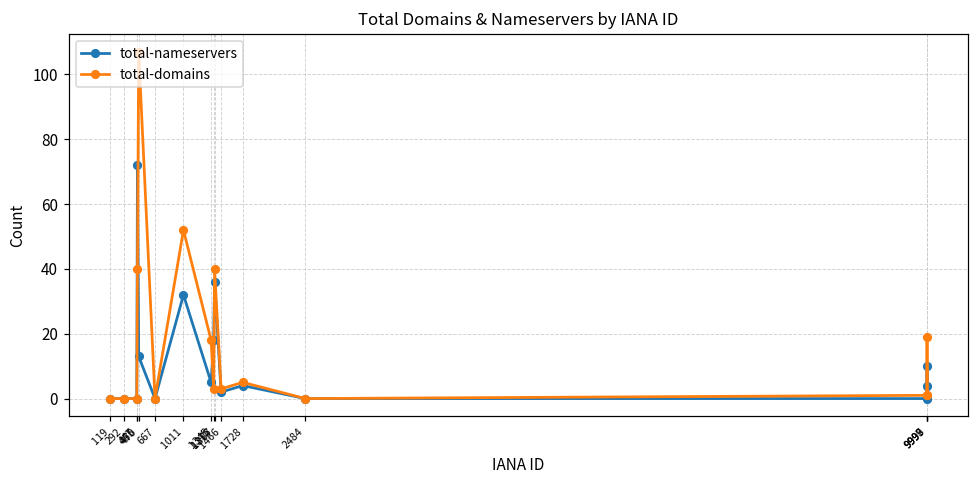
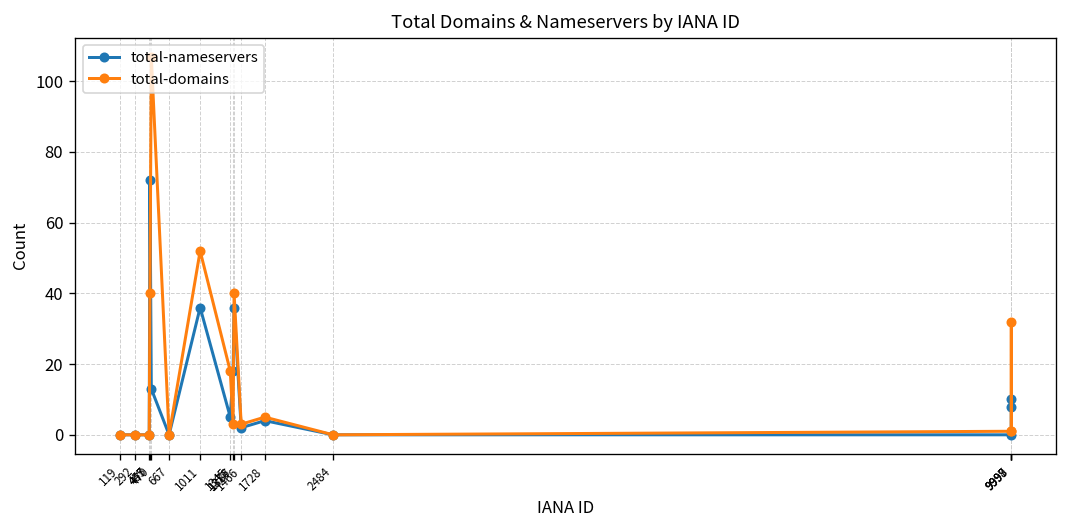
  {
    "total-nameservers": {
      "455": 72,
      "470": 13,
-     "1011": 32,
+     "1011": 36,
      "1345": 5,
      "1387": 36,
      "1466": 2,
      "1728": 4,
      "9997": 0,
-     "9999": 4,
+     "9999": 8,
      "9998": 10
    },
    "total-domains": {
      "455": 40,
      "1011": 52,
      "1376": 3,
      "1387": 40,
      "1466": 3,
      "1728": 5,
      "9997": 1,
-     "9998": 19,
+     "9998": 32,
      "9999": 1
    }
  }
